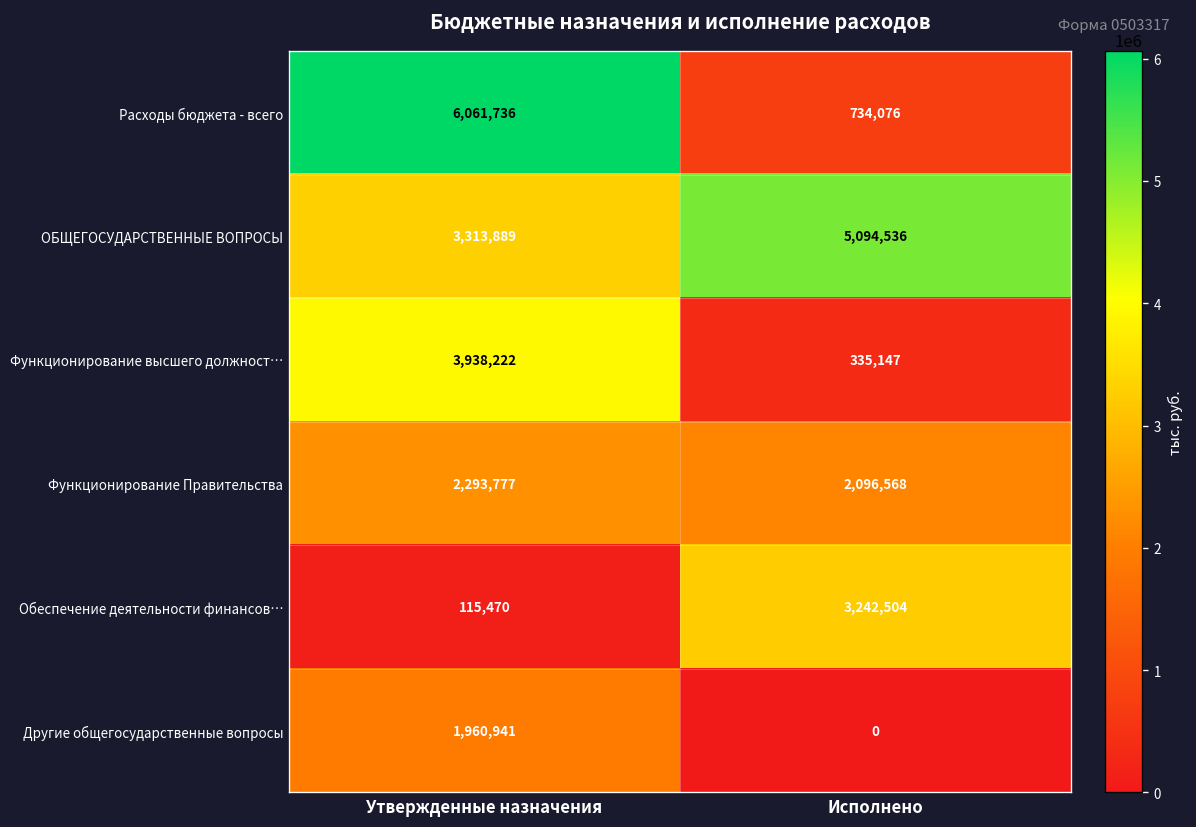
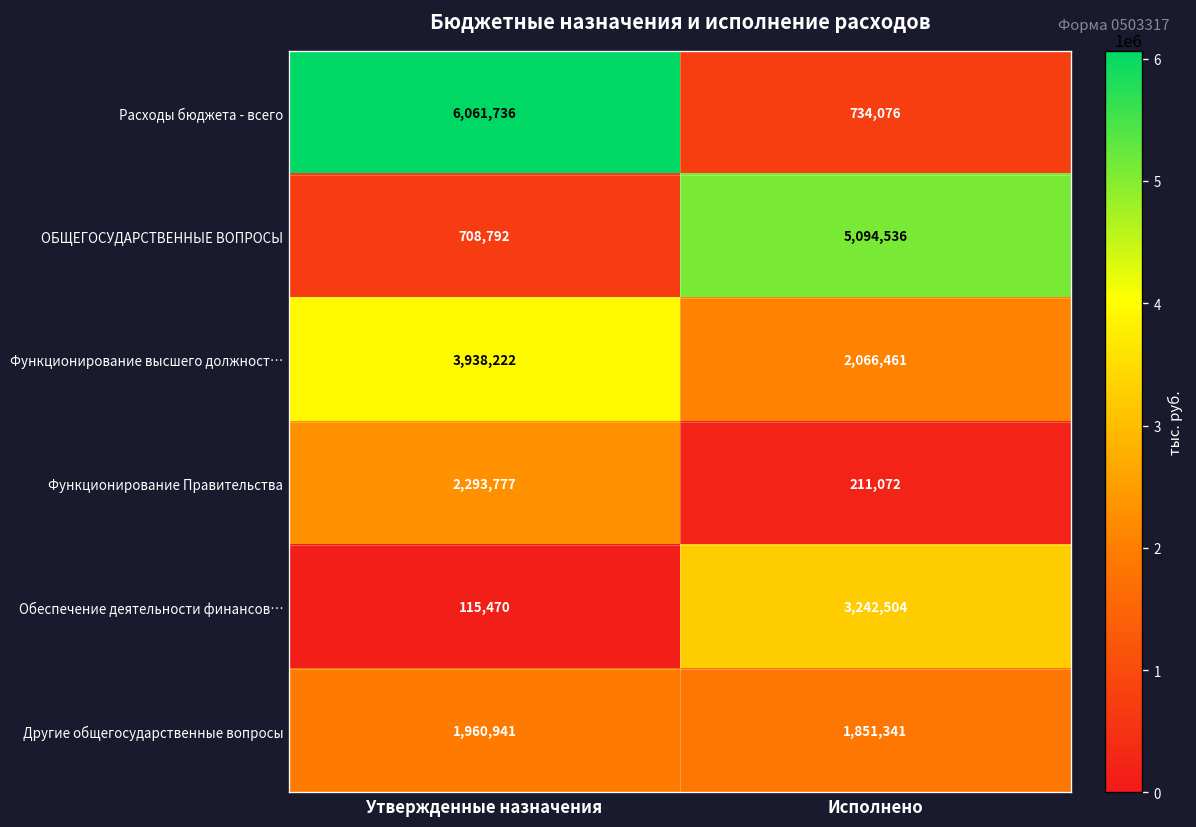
  {
    "Расходы бюджета - всего": {
      "Утвержденные назначения": "6,061,736",
      "Исполнено": "734,076"
    },
    "ОБЩЕГОСУДАРСТВЕННЫЕ ВОПРОСЫ": {
-     "Утвержденные назначения": "3,313,889",
+     "Утвержденные назначения": "708,792",
      "Исполнено": "5,094,536"
    },
    "Функционирование высшего должност…": {
      "Утвержденные назначения": "3,938,222",
-     "Исполнено": "335,147"
+     "Исполнено": "2,066,461"
    },
    "Функционирование Правительства": {
      "Утвержденные назначения": "2,293,777",
-     "Исполнено": "2,096,568"
+     "Исполнено": "211,072"
    },
    "Обеспечение деятельности финансов…": {
      "Утвержденные назначения": "115,470",
      "Исполнено": "3,242,504"
    },
    "Другие общегосударственные вопросы": {
      "Утвержденные назначения": "1,960,941",
-     "Исполнено": "0"
+     "Исполнено": "1,851,341"
    }
  }
